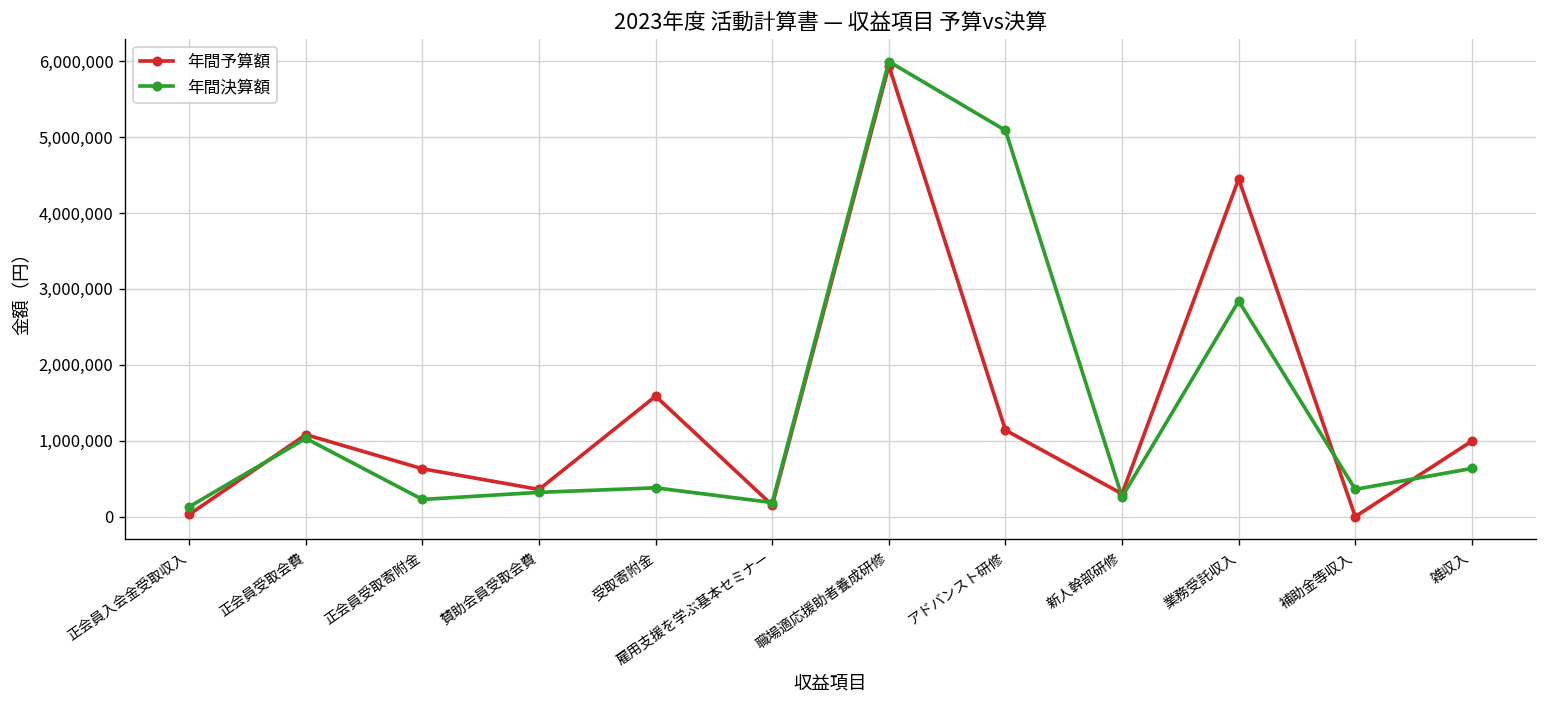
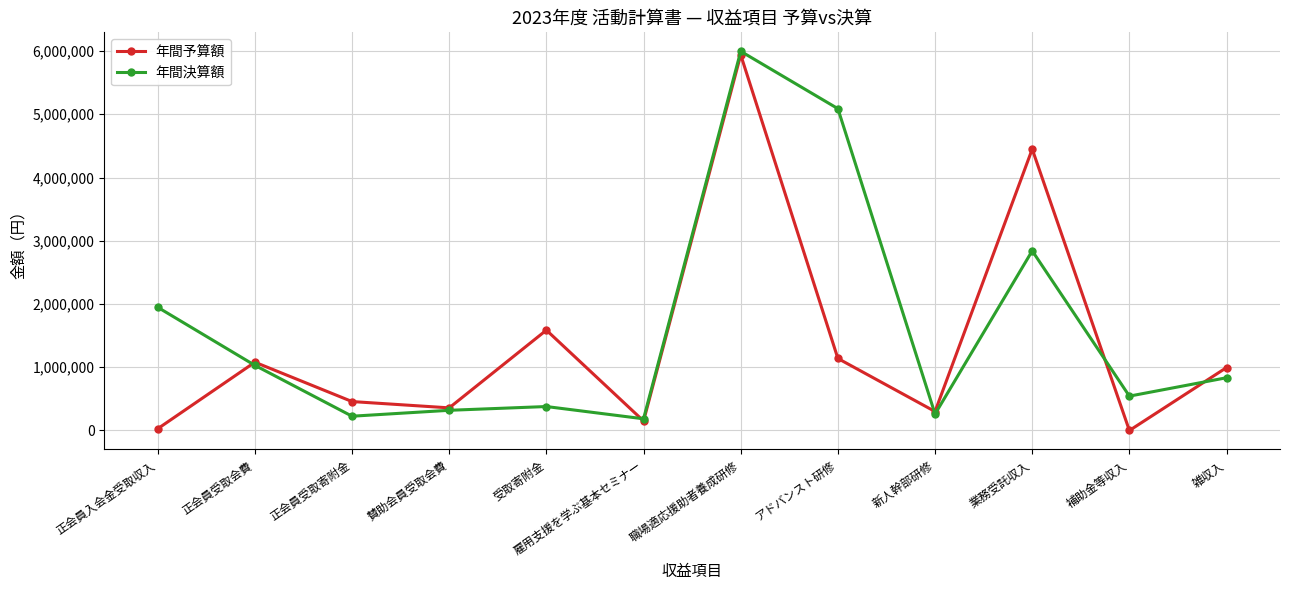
  {
    "年間予算額": {
      "正会員入会金受取収入": "0",
      "正会員受取会費": "1,100,000",
-     "正会員受取寄附金": "600,000",
+     "正会員受取寄附金": "500,000",
      "受取寄附金": "1,600,000",
      "職場適応援助者養成研修": "5,900,000",
      "アドバンスト研修": "1,100,000",
      "新人幹部研修": "300,000",
      "業務受託収入": "4,400,000",
      "補助金等収入": "0",
      "雑収入": "1,000,000"
    },
    "年間決算額": {
-     "正会員入会金受取収入": "100,000",
+     "正会員入会金受取収入": "1,900,000",
      "正会員受取会費": "1,000,000",
      "正会員受取寄附金": "200,000",
      "受取寄附金": "400,000",
      "職場適応援助者養成研修": "6,000,000",
      "アドバンスト研修": "5,100,000",
      "新人幹部研修": "300,000",
      "業務受託収入": "2,800,000",
-     "補助金等収入": "400,000",
-     "雑収入": "600,000"
+     "補助金等収入": "500,000",
+     "雑収入": "800,000"
    }
  }
